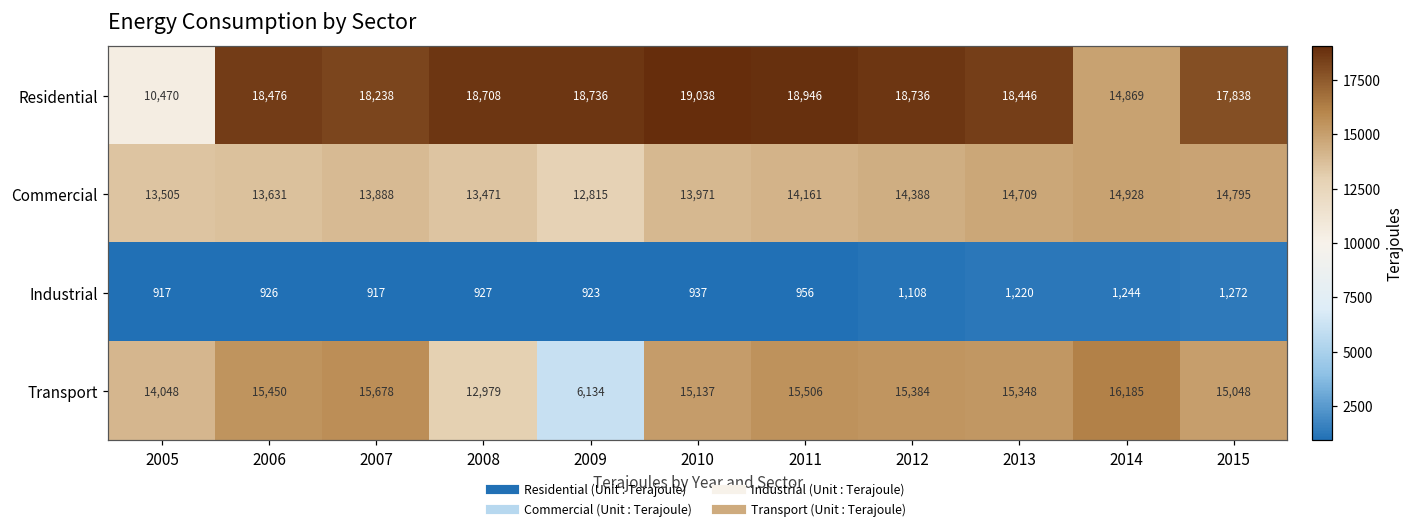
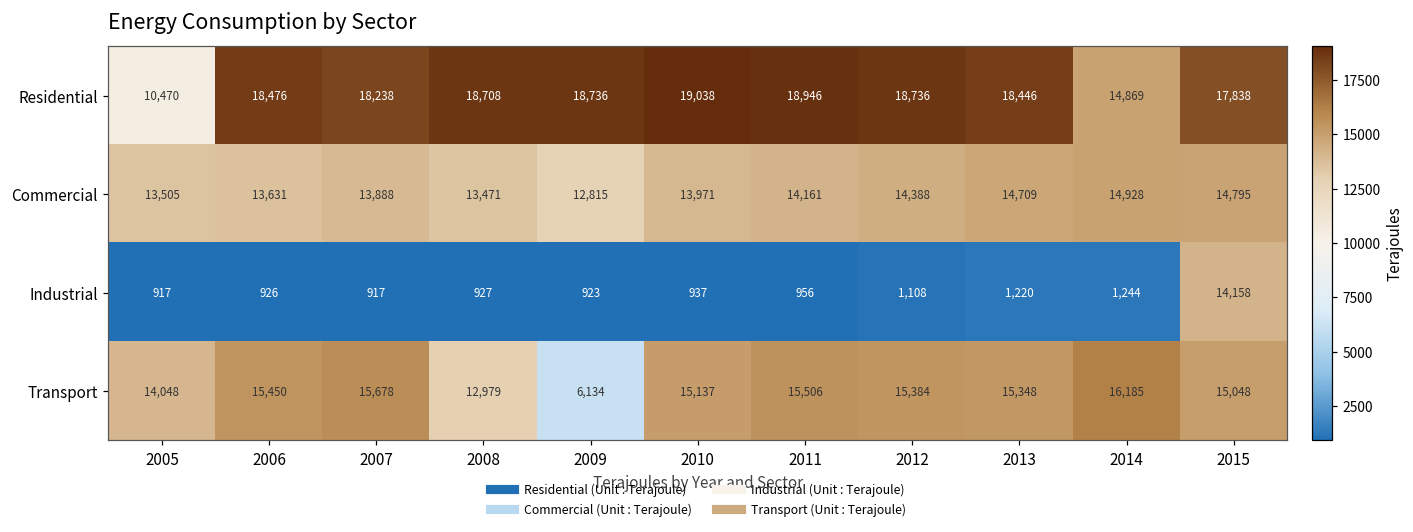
  {
    "Residential": {
      "2005": "10,470",
      "2006": "18,476",
      "2007": "18,238",
      "2008": "18,708",
      "2009": "18,736",
      "2010": "19,038",
      "2011": "18,946",
      "2012": "18,736",
      "2013": "18,446",
      "2014": "14,869",
      "2015": "17,838"
    },
    "Commercial": {
      "2005": "13,505",
      "2006": "13,631",
      "2007": "13,888",
      "2008": "13,471",
      "2009": "12,815",
      "2010": "13,971",
      "2011": "14,161",
      "2012": "14,388",
      "2013": "14,709",
      "2014": "14,928",
      "2015": "14,795"
    },
    "Industrial": {
      "2005": "917",
      "2006": "926",
      "2007": "917",
      "2008": "927",
      "2009": "923",
      "2010": "937",
      "2011": "956",
      "2012": "1,108",
      "2013": "1,220",
      "2014": "1,244",
-     "2015": "1,272"
+     "2015": "14,158"
    },
    "Transport": {
      "2005": "14,048",
      "2006": "15,450",
      "2007": "15,678",
      "2008": "12,979",
      "2009": "6,134",
      "2010": "15,137",
      "2011": "15,506",
      "2012": "15,384",
      "2013": "15,348",
      "2014": "16,185",
      "2015": "15,048"
    }
  }
